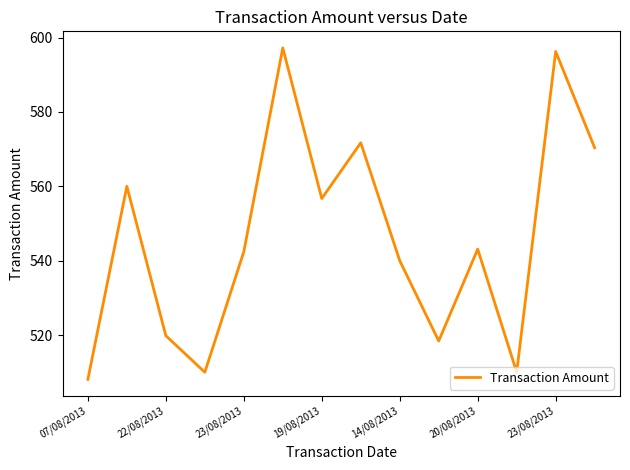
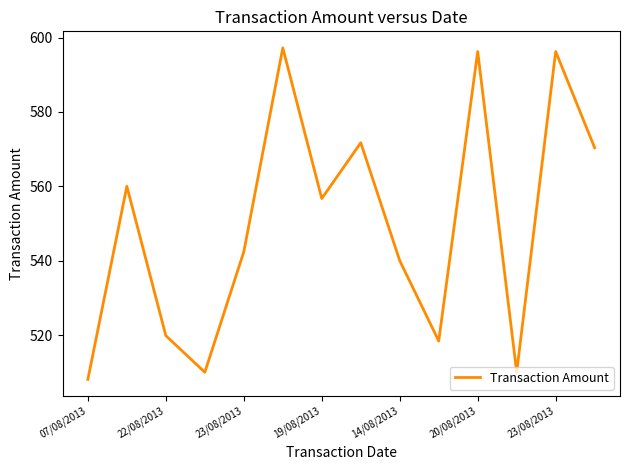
  {
    "07/08/2013": 508,
    "22/08/2013": 520,
    "19/08/2013": 557,
-   "20/08/2013": 543
+   "20/08/2013": 596
  }
